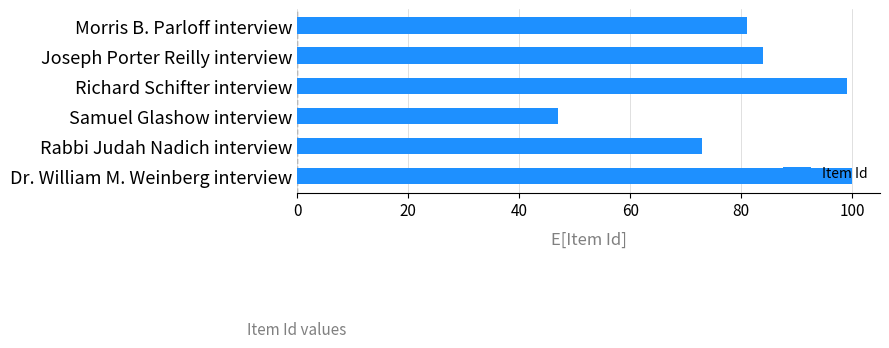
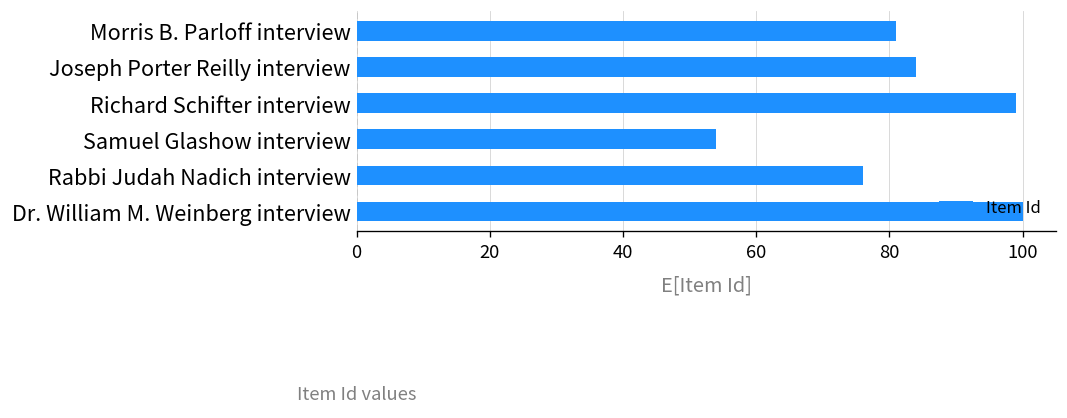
  {
    "Morris B. Parloff interview": 81,
    "Joseph Porter Reilly interview": 84,
    "Richard Schifter interview": 99,
-   "Samuel Glashow interview": 47,
-   "Rabbi Judah Nadich interview": 73,
+   "Samuel Glashow interview": 54,
+   "Rabbi Judah Nadich interview": 76,
    "Dr. William M. Weinberg interview": 100
  }
